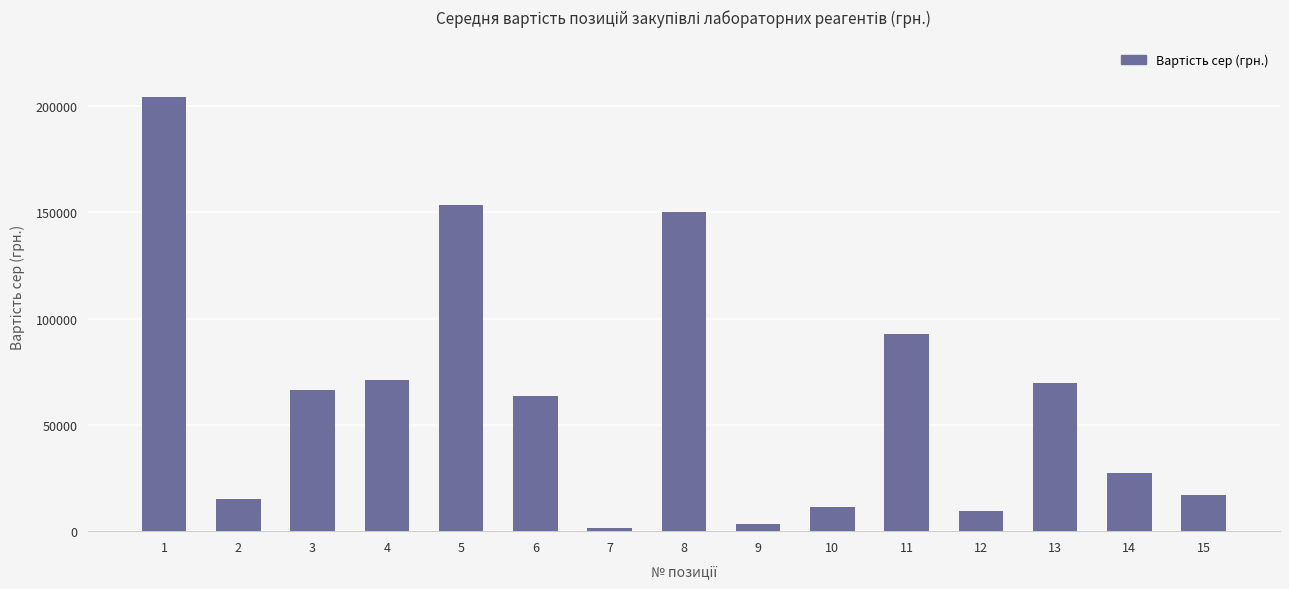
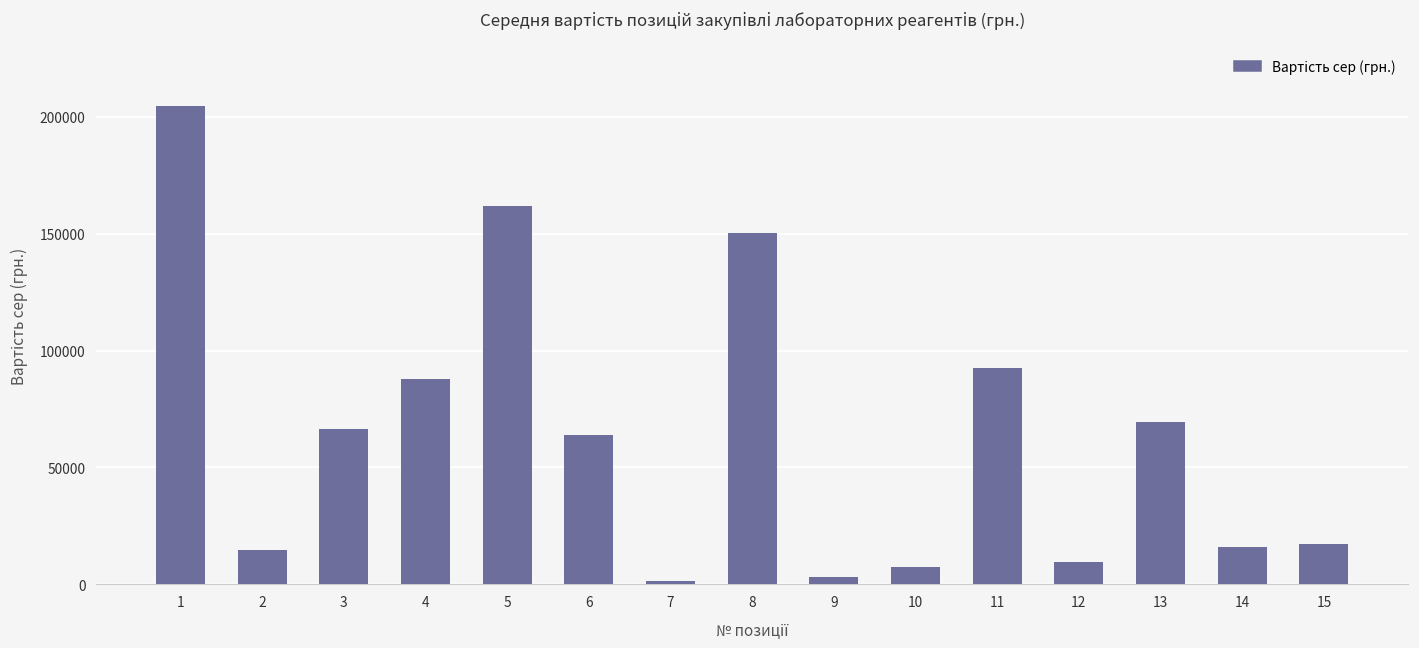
  {
    "1": 204000,
    "2": 15000,
    "3": 66000,
-   "4": 71000,
-   "5": 153000,
+   "4": 88000,
+   "5": 162000,
    "6": 64000,
    "7": 2000,
    "8": 150000,
    "9": 3000,
-   "10": 11000,
+   "10": 7000,
    "11": 93000,
    "12": 10000,
    "13": 70000,
-   "14": 27000,
+   "14": 16000,
    "15": 17000
  }
